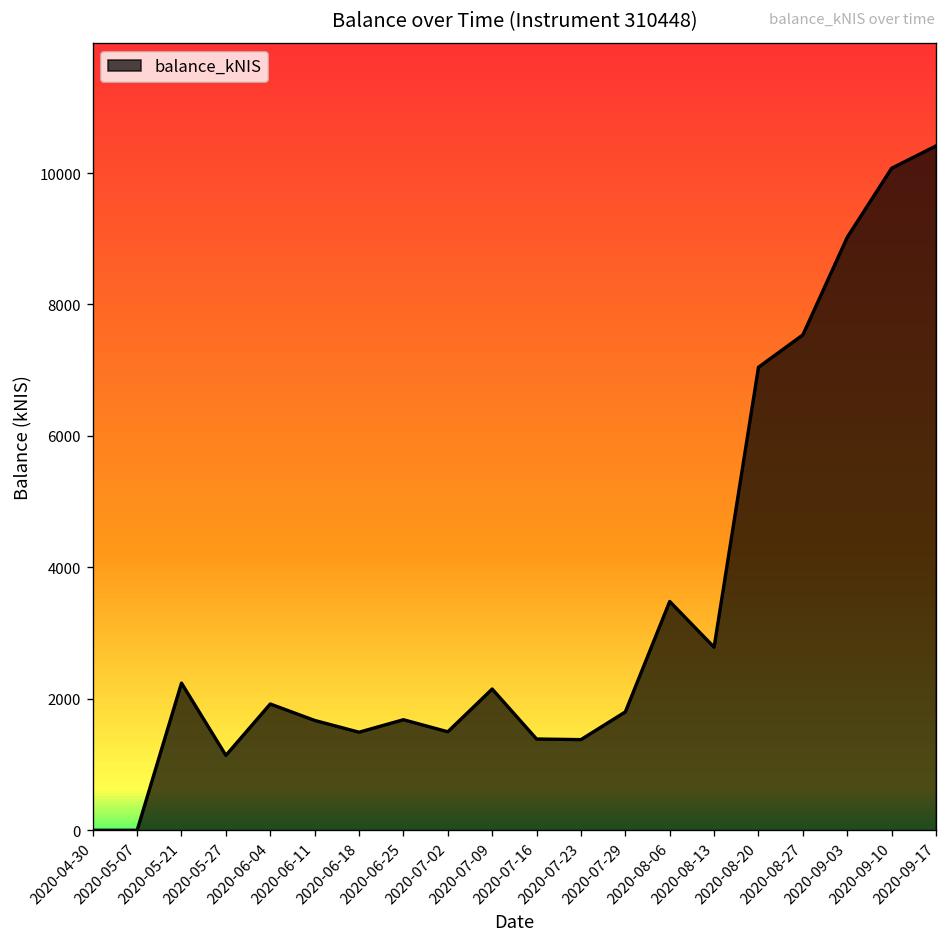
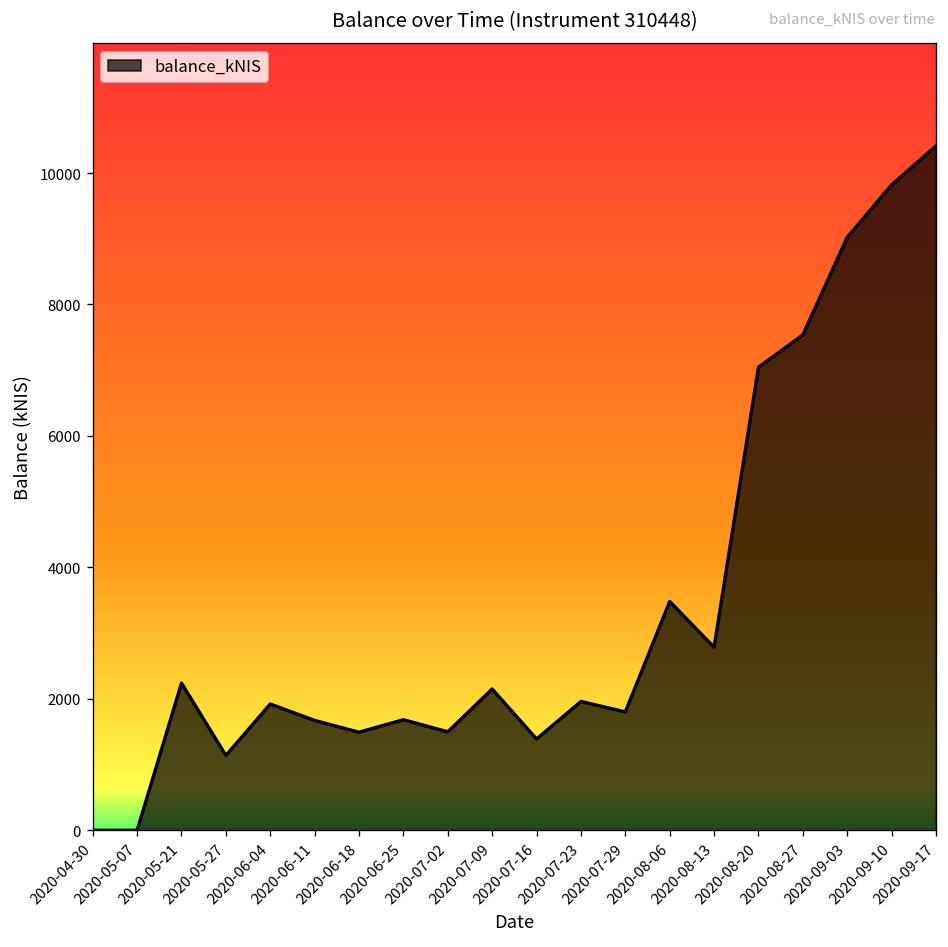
  {
    "2020-04-30": 0,
    "2020-05-07": 0,
    "2020-05-21": 2200,
    "2020-05-27": 1100,
    "2020-06-04": 1900,
    "2020-06-11": 1700,
    "2020-06-18": 1500,
    "2020-06-25": 1700,
    "2020-07-02": 1500,
    "2020-07-09": 2100,
    "2020-07-16": 1400,
-   "2020-07-23": 1400,
+   "2020-07-23": 2000,
    "2020-07-29": 1800,
    "2020-08-06": 3500,
    "2020-08-13": 2800,
    "2020-08-20": 7000,
    "2020-08-27": 7500,
    "2020-09-03": 9000,
-   "2020-09-10": 10100,
+   "2020-09-10": 9800,
    "2020-09-17": 10400
  }
